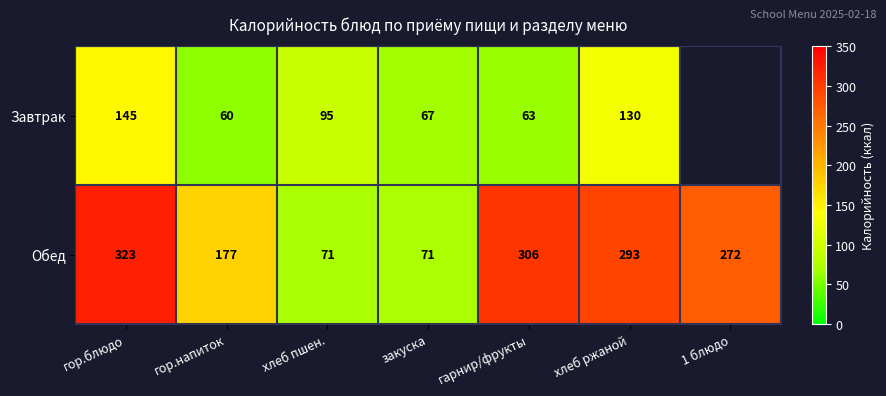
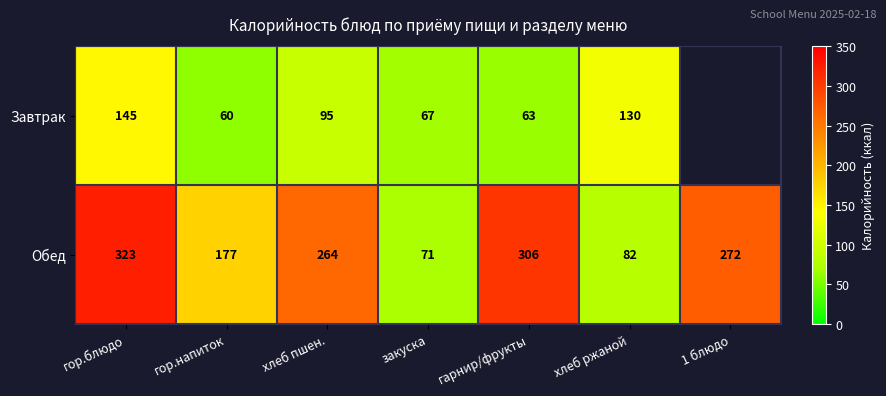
  {
    "Завтрак": {
      "гор.блюдо": 145,
      "гор.напиток": 60,
      "хлеб пшен.": 95,
      "закуска": 67,
      "гарнир/фрукты": 63,
      "хлеб ржаной": 130
    },
    "Обед": {
      "гор.блюдо": 323,
      "гор.напиток": 177,
-     "хлеб пшен.": 71,
+     "хлеб пшен.": 264,
      "закуска": 71,
      "гарнир/фрукты": 306,
-     "хлеб ржаной": 293,
+     "хлеб ржаной": 82,
      "1 блюдо": 272
    }
  }
